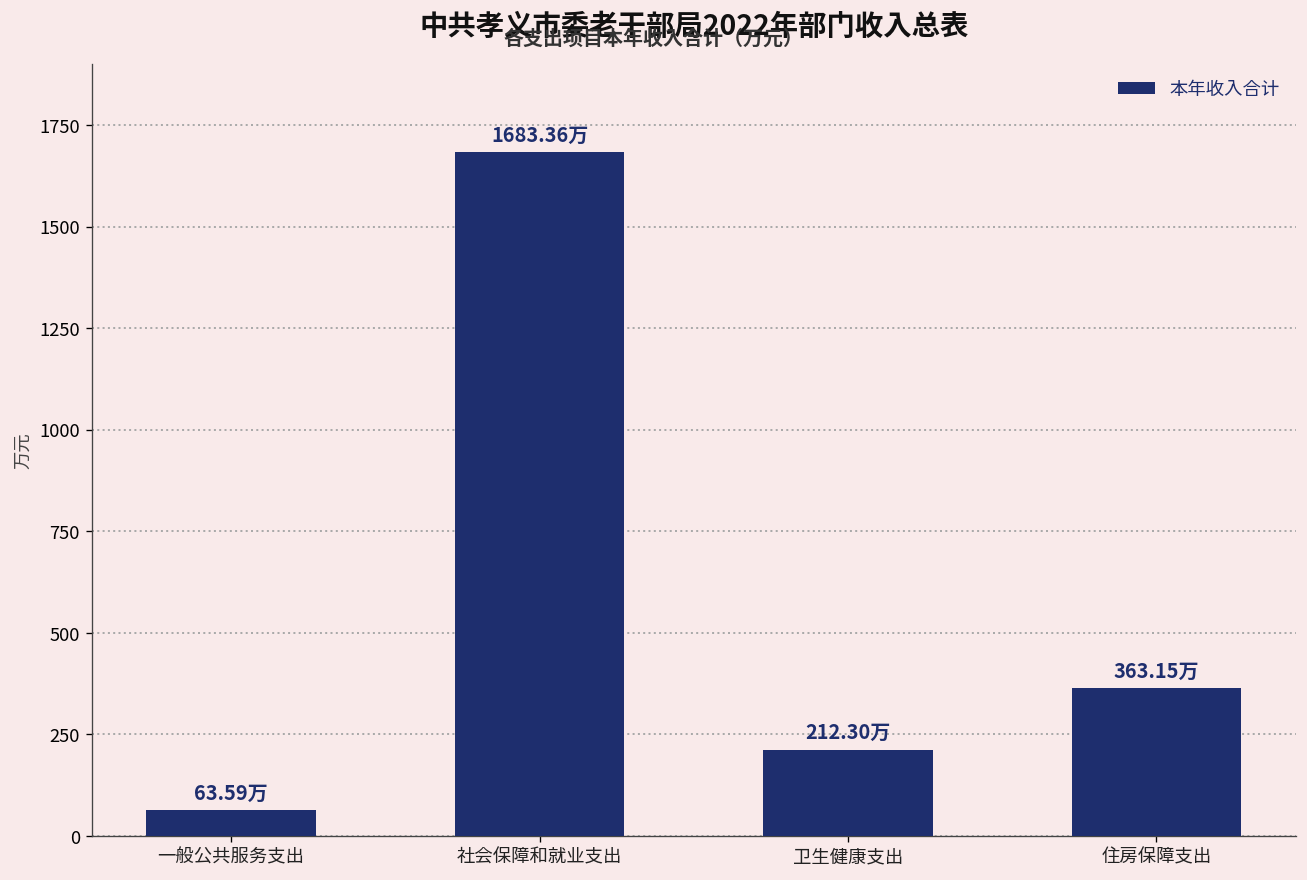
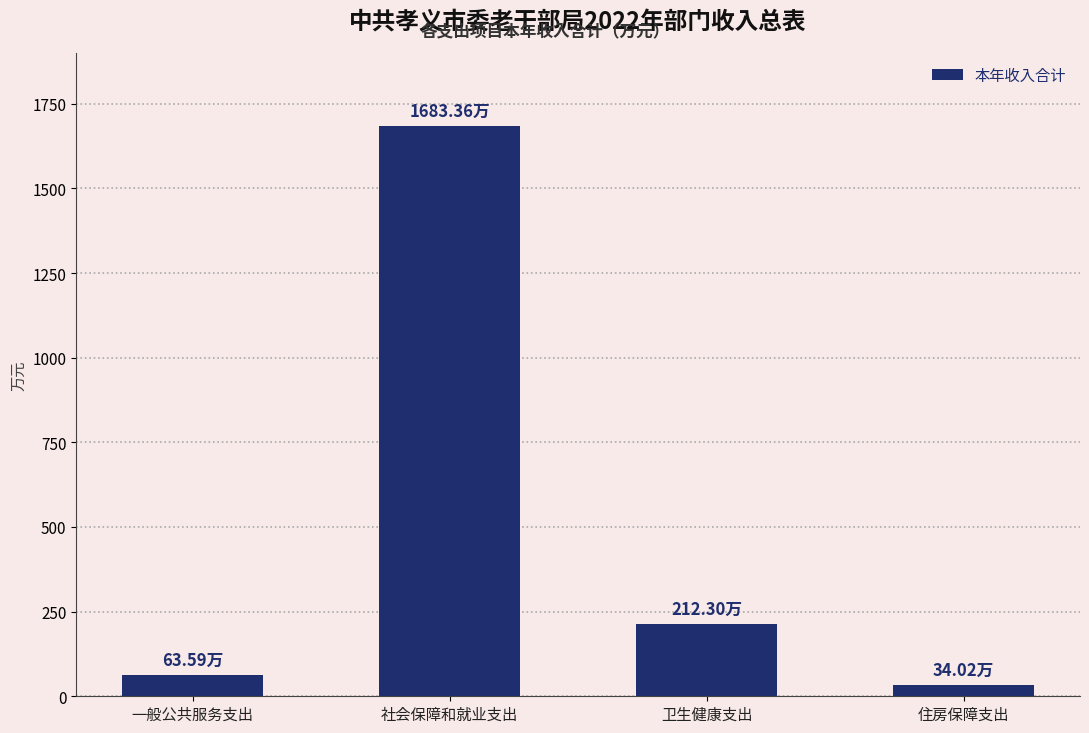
  {
    "一般公共服务支出": "63.59万",
    "社会保障和就业支出": "1683.36万",
    "卫生健康支出": "212.30万",
-   "住房保障支出": "363.15万"
+   "住房保障支出": "34.02万"
  }
